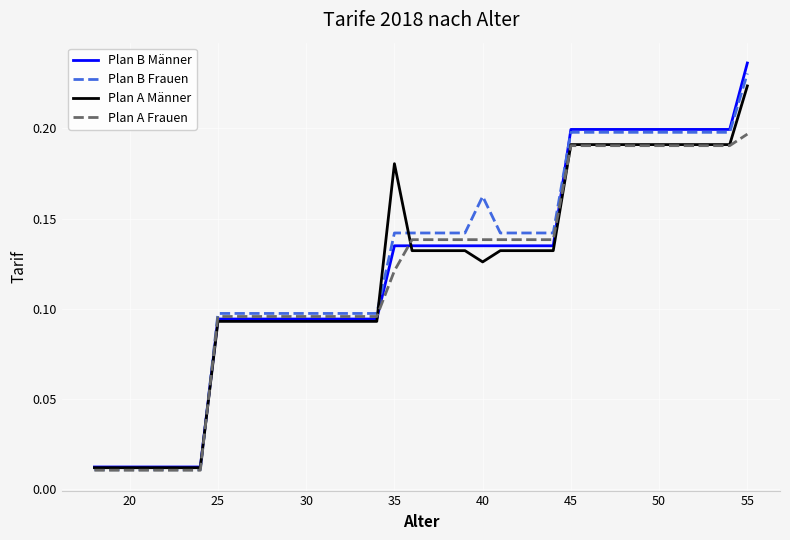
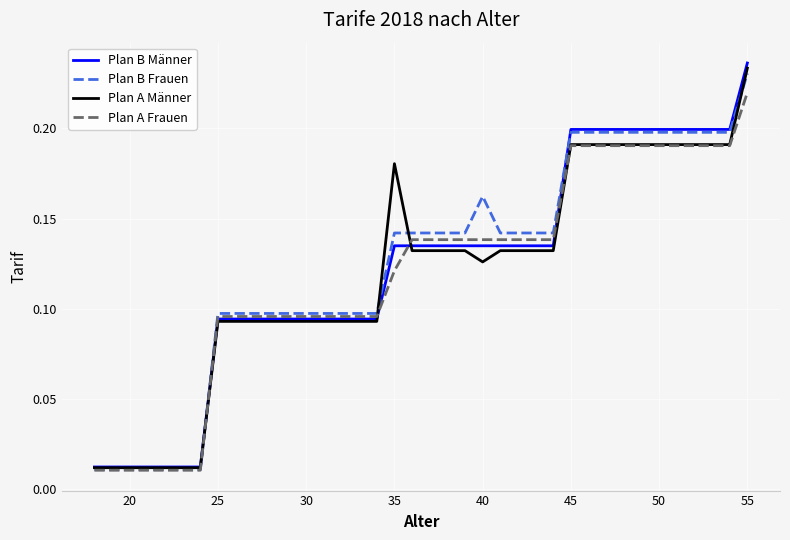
  {
    "Plan B Männer": {
      "35": 0.135,
      "40": 0.135,
      "45": 0.199,
      "50": 0.199,
      "55": 0.236
    },
    "Plan B Frauen": {
      "25": 0.097,
      "30": 0.097,
      "35": 0.142,
      "40": 0.162,
      "45": 0.198,
      "50": 0.198,
      "55": 0.230
    },
    "Plan A Männer": {
      "35": 0.180,
      "40": 0.126,
-     "55": 0.224
+     "55": 0.233
    },
    "Plan A Frauen": {
      "35": 0.121,
      "40": 0.138,
-     "55": 0.197
+     "55": 0.220
    }
  }
